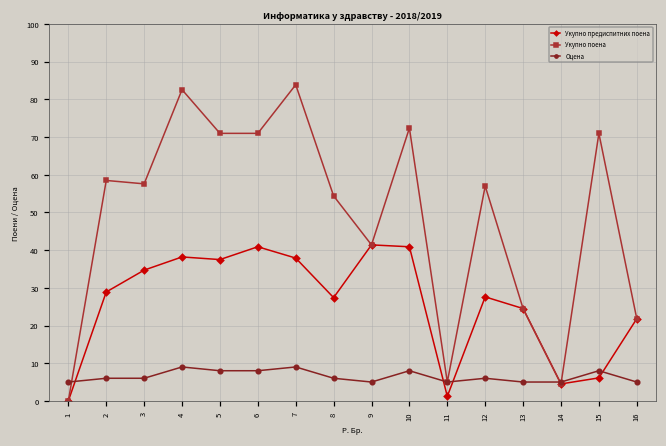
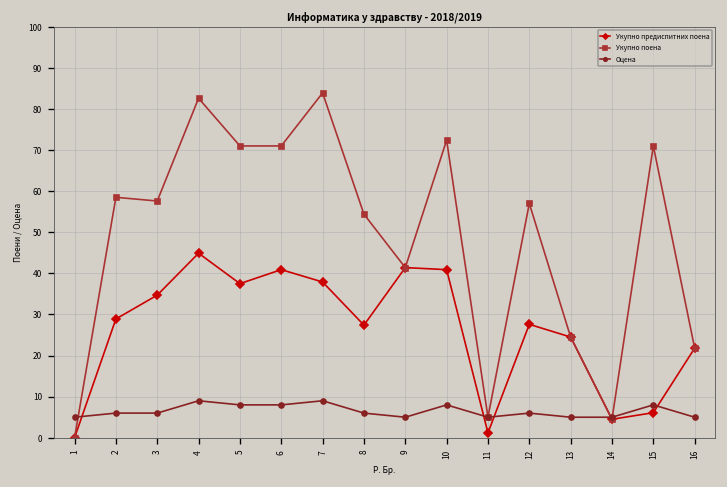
  {
    "Укупно предиспитних поена": {
      "2": 29,
      "3": 35,
-     "4": 38,
+     "4": 45,
      "5": 38,
      "6": 41,
      "7": 38,
      "8": 27,
      "10": 41,
      "11": 1,
      "12": 28,
      "15": 6
    }
  }
